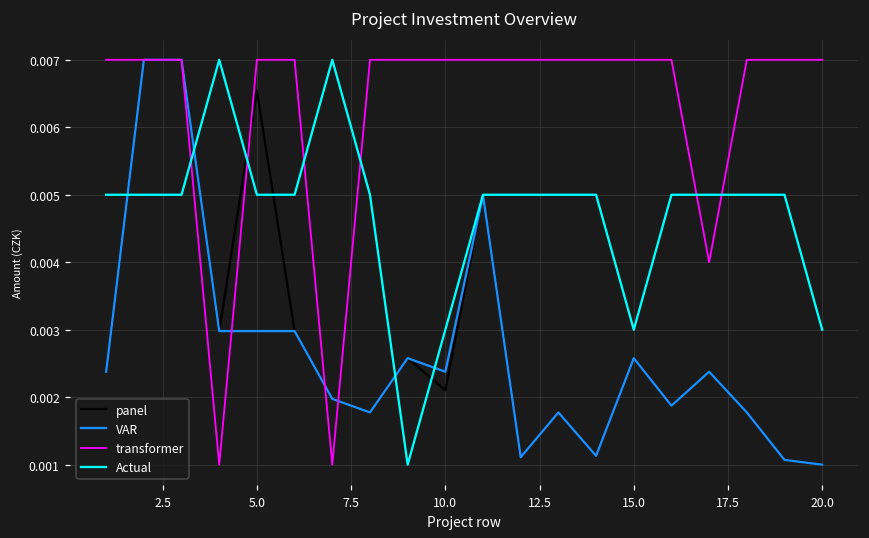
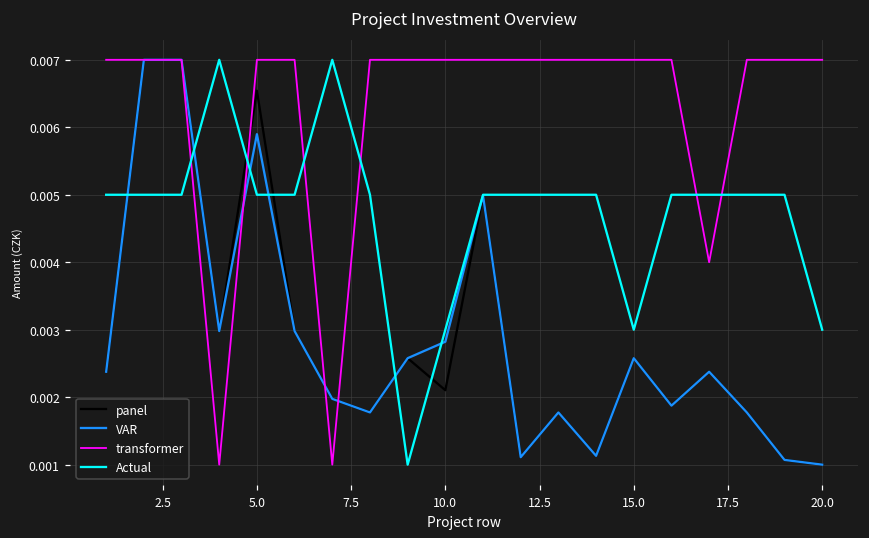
  {
    "panel": {
      "5.0": 0.0065,
      "10.0": 0.0021
    },
    "VAR": {
-     "5.0": 0.0030,
-     "10.0": 0.0024
+     "5.0": 0.0059,
+     "10.0": 0.0028
    },
    "transformer": {
      "5.0": 0.0070,
      "10.0": 0.0070,
      "15.0": 0.0070,
      "20.0": 0.0070
    },
    "Actual": {
      "5.0": 0.0050,
      "10.0": 0.0030,
      "15.0": 0.0030,
      "20.0": 0.0030
    }
  }
